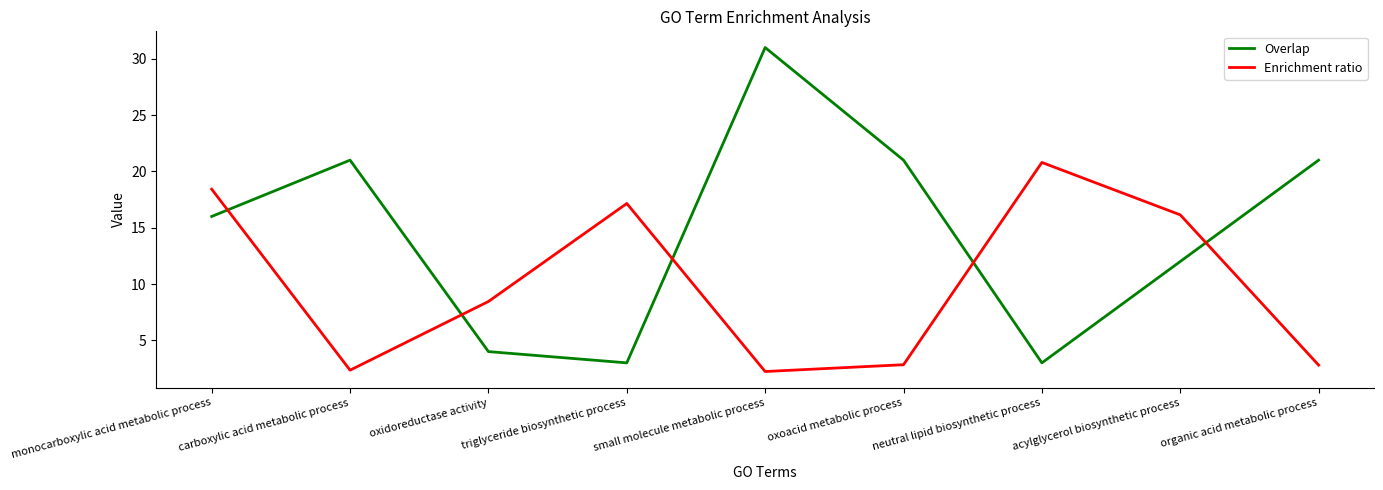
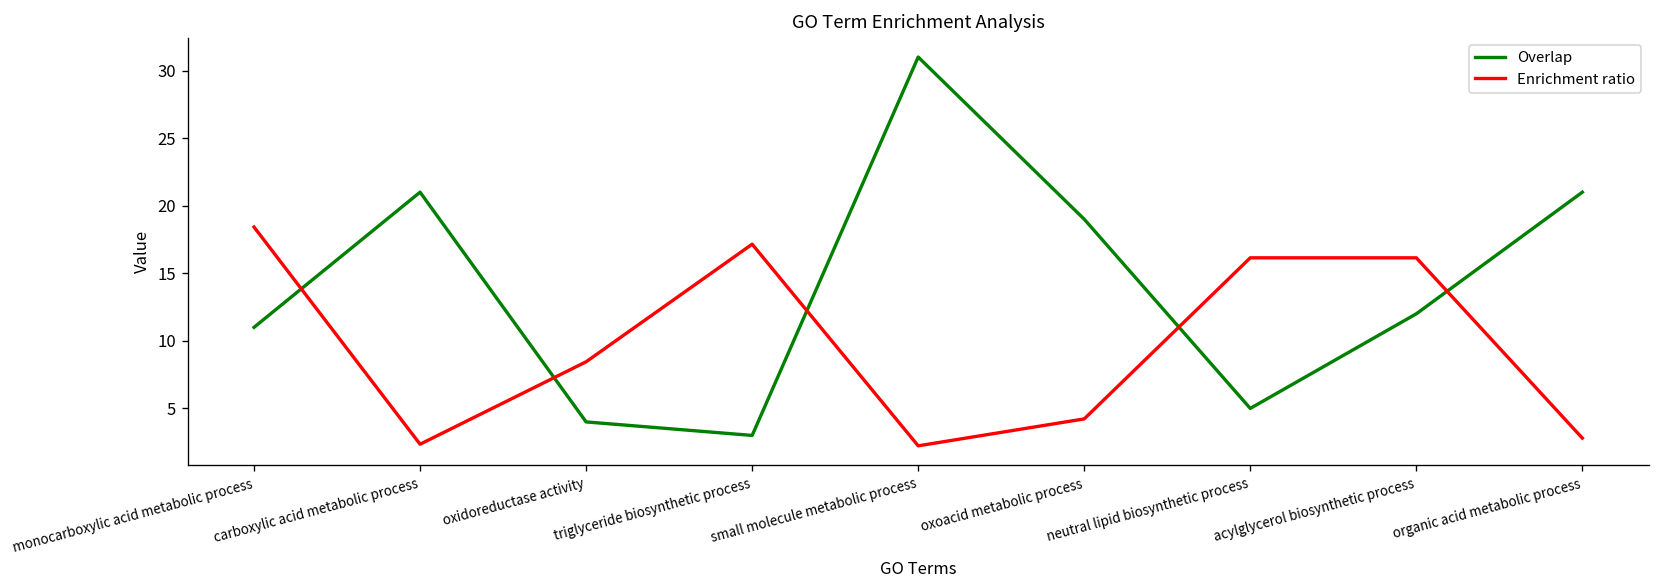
  {
    "Overlap": {
-     "monocarboxylic acid metabolic process": 16,
+     "monocarboxylic acid metabolic process": 11,
      "carboxylic acid metabolic process": 21,
      "oxidoreductase activity": 4,
      "triglyceride biosynthetic process": 3,
      "small molecule metabolic process": 31,
-     "oxoacid metabolic process": 21,
-     "neutral lipid biosynthetic process": 3,
+     "oxoacid metabolic process": 19,
+     "neutral lipid biosynthetic process": 5,
      "acylglycerol biosynthetic process": 12,
      "organic acid metabolic process": 21
    },
    "Enrichment ratio": {
      "monocarboxylic acid metabolic process": 18.4,
      "carboxylic acid metabolic process": 2.4,
      "oxidoreductase activity": 8.4,
      "triglyceride biosynthetic process": 17.2,
      "small molecule metabolic process": 2.2,
-     "oxoacid metabolic process": 2.8,
-     "neutral lipid biosynthetic process": 20.8,
+     "oxoacid metabolic process": 4.2,
+     "neutral lipid biosynthetic process": 16.1,
      "acylglycerol biosynthetic process": 16.1,
      "organic acid metabolic process": 2.8
    }
  }
